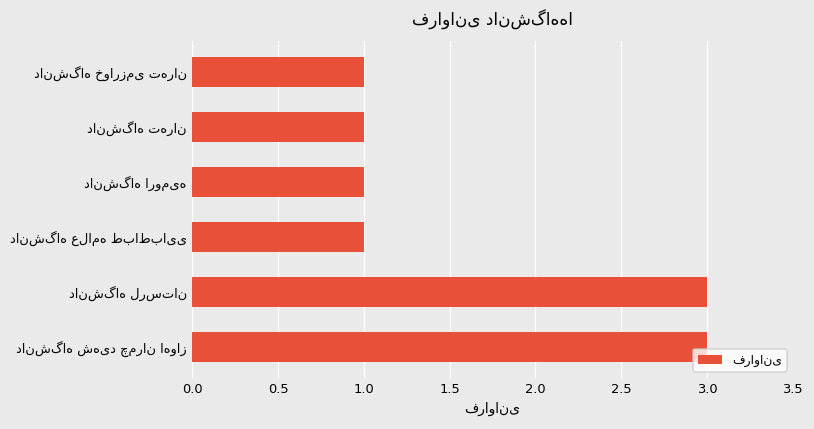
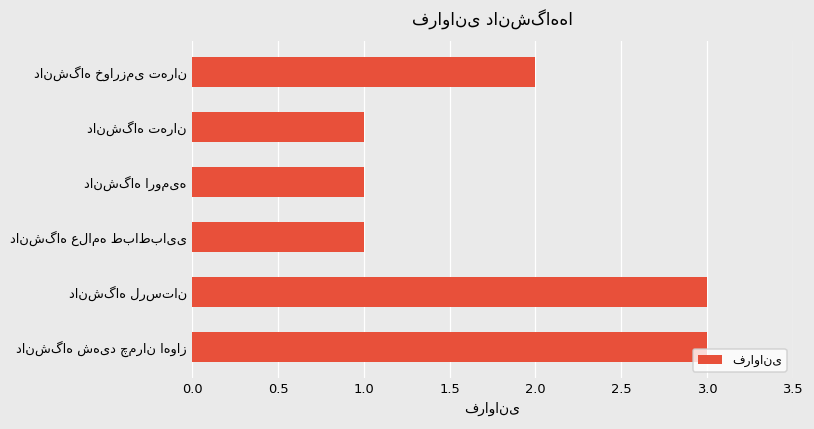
  {
-   "دانشگاه خوارزمی تهران": 1,
+   "دانشگاه خوارزمی تهران": 2,
    "دانشگاه تهران": 1,
    "دانشگاه ارومیه": 1,
    "دانشگاه علامه طباطبایی": 1,
    "دانشگاه لرستان": 3,
    "دانشگاه شهید چمران اهواز": 3
  }
